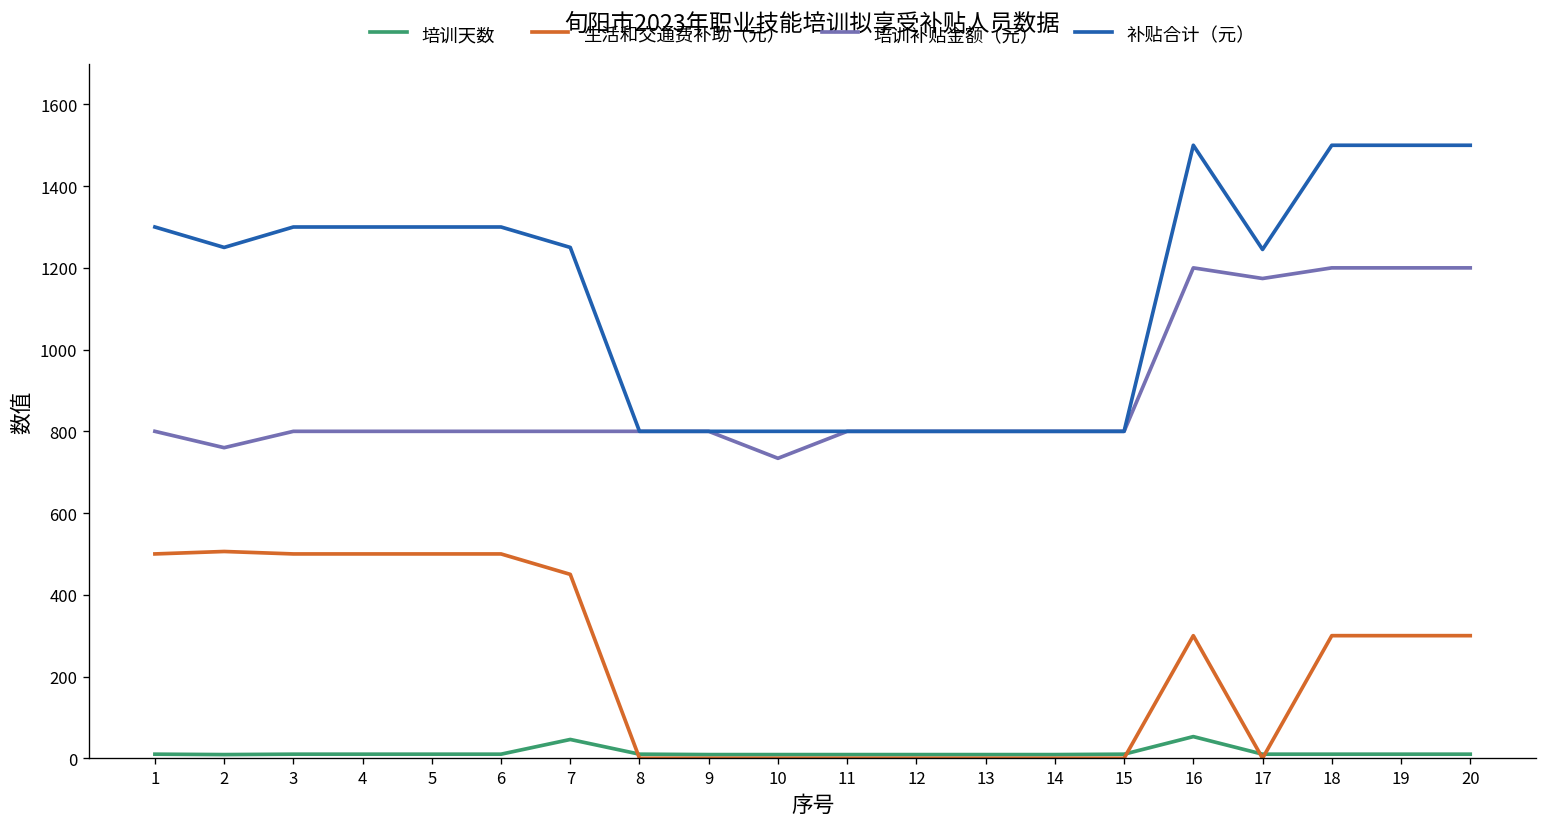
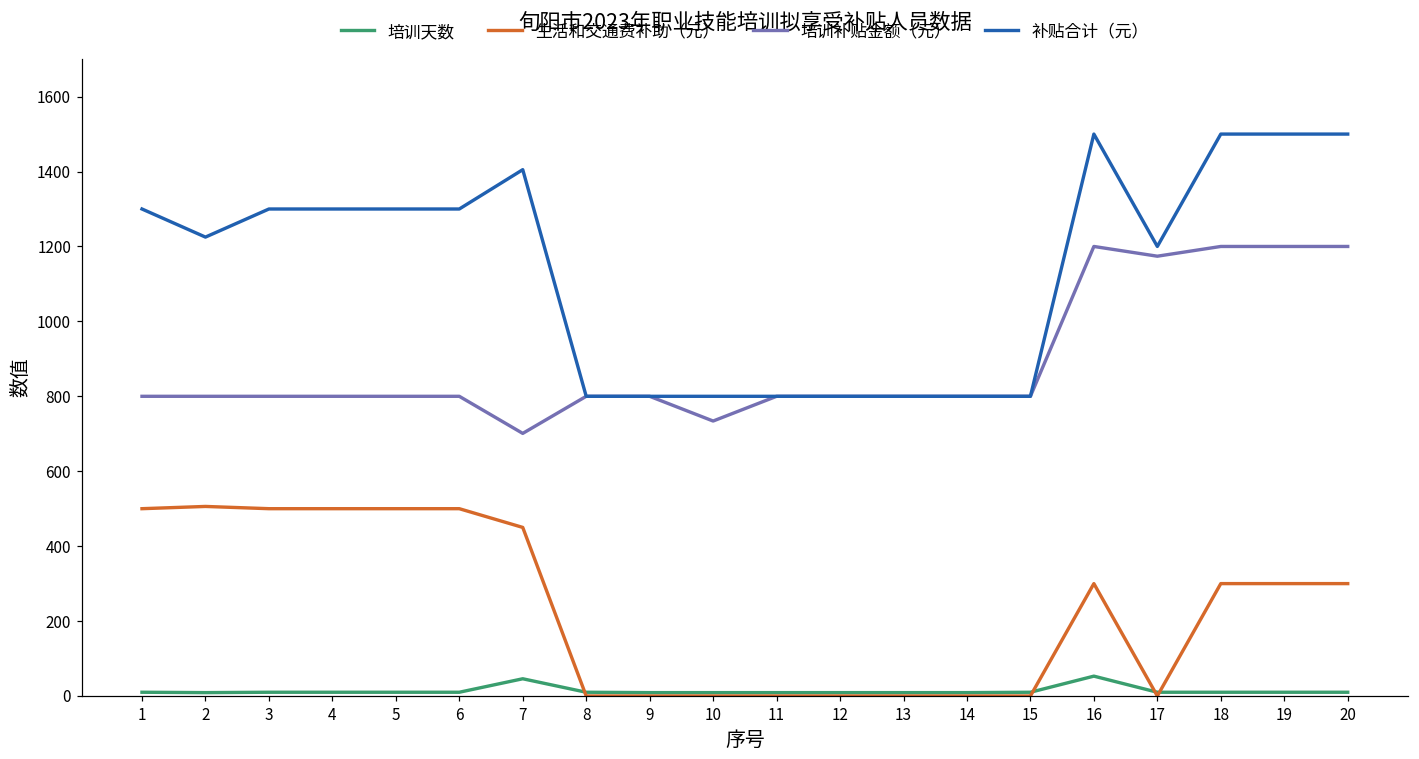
  {
    "培训天数": {
      "1": 10,
      "2": 10,
      "3": 10,
      "4": 10,
      "5": 10,
      "6": 10,
      "7": 50,
      "8": 10,
      "9": 10,
      "10": 10,
      "11": 10,
      "12": 10,
      "13": 10,
      "14": 10,
      "15": 10,
      "16": 50,
      "17": 10,
      "18": 10,
      "19": 10,
      "20": 10
    },
    "生活和交通费补助（元）": {
      "1": 500,
      "2": 510,
      "3": 500,
      "4": 500,
      "5": 500,
      "6": 500,
      "7": 450,
      "8": 0,
      "9": 0,
      "10": 0,
      "11": 0,
      "12": 0,
      "13": 0,
      "14": 0,
      "15": 0,
      "16": 300,
      "17": 0,
      "18": 300,
      "19": 300,
      "20": 300
    },
    "培训补贴金额（元）": {
      "1": 800,
-     "2": 760,
+     "2": 800,
      "3": 800,
      "4": 800,
      "5": 800,
      "6": 800,
-     "7": 800,
+     "7": 700,
      "10": 730,
      "16": 1200,
      "17": 1170,
      "18": 1200,
      "19": 1200,
      "20": 1200
    },
    "补贴合计（元）": {
      "1": 1300,
-     "2": 1250,
+     "2": 1230,
      "3": 1300,
      "4": 1300,
      "5": 1300,
      "6": 1300,
-     "7": 1250,
+     "7": 1410,
      "10": 800,
      "16": 1500,
-     "17": 1250,
+     "17": 1200,
      "18": 1500,
      "19": 1500,
      "20": 1500
    }
  }
